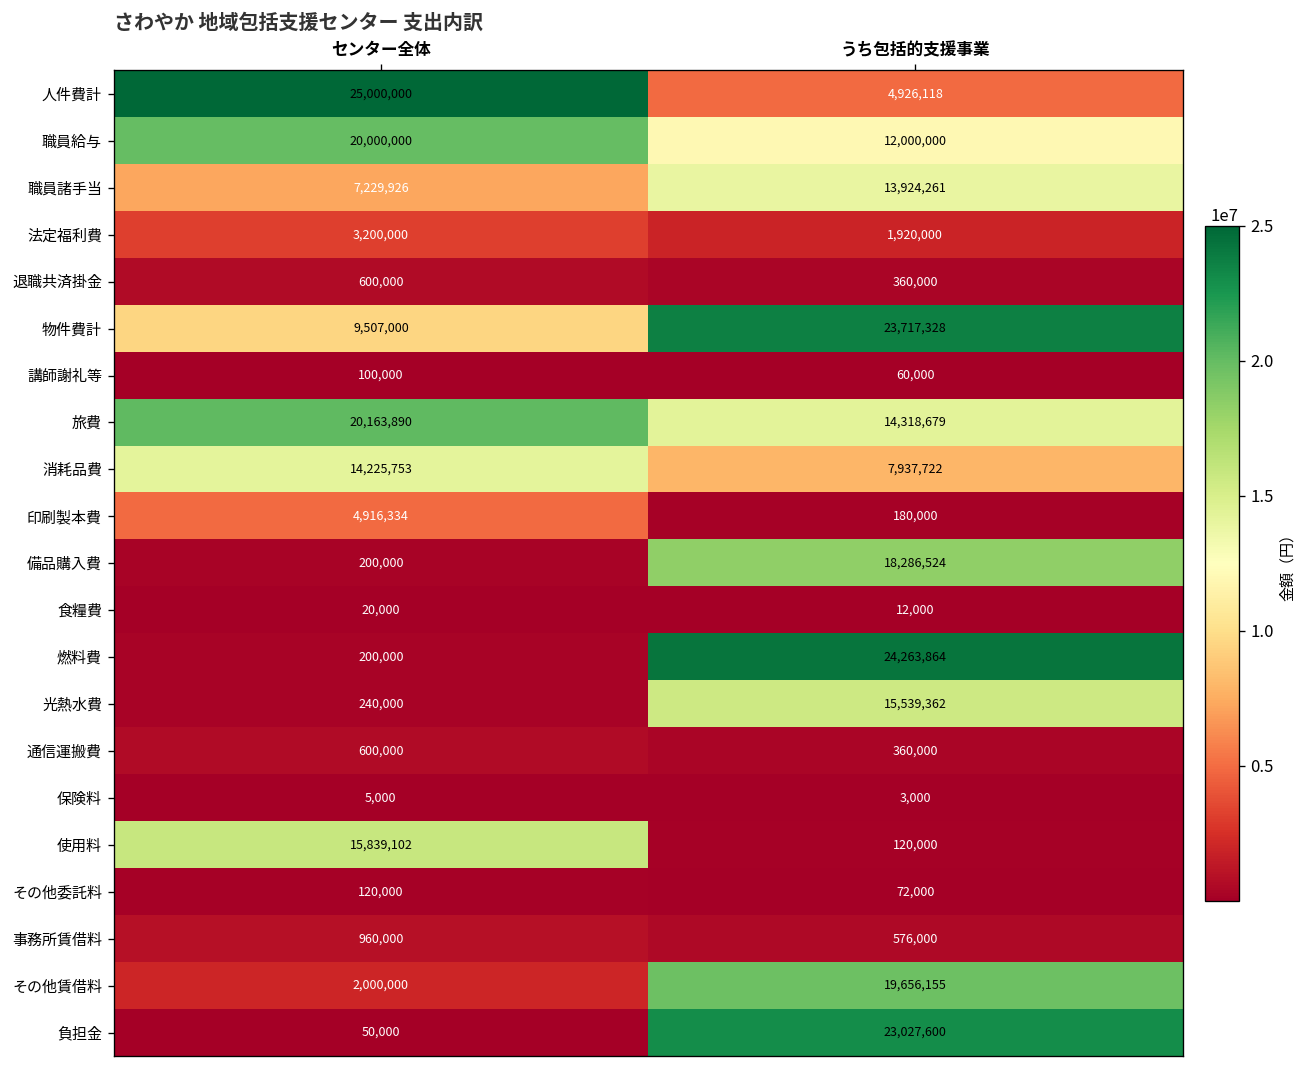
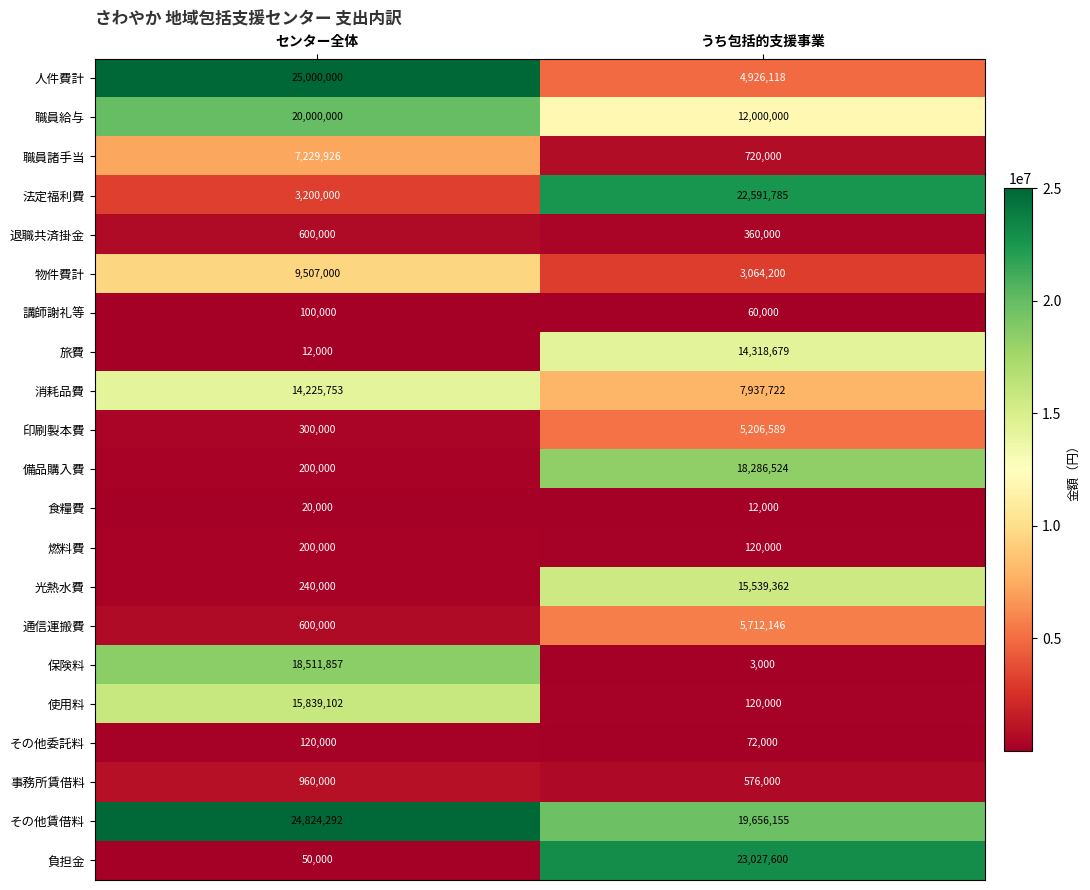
  {
    "人件費計": {
      "センター全体": "25,000,000",
      "うち包括的支援事業": "4,926,118"
    },
    "職員給与": {
      "センター全体": "20,000,000",
      "うち包括的支援事業": "12,000,000"
    },
    "職員諸手当": {
      "センター全体": "7,229,926",
-     "うち包括的支援事業": "13,924,261"
+     "うち包括的支援事業": "720,000"
    },
    "法定福利費": {
      "センター全体": "3,200,000",
-     "うち包括的支援事業": "1,920,000"
+     "うち包括的支援事業": "22,591,785"
    },
    "退職共済掛金": {
      "センター全体": "600,000",
      "うち包括的支援事業": "360,000"
    },
    "物件費計": {
      "センター全体": "9,507,000",
-     "うち包括的支援事業": "23,717,328"
+     "うち包括的支援事業": "3,064,200"
    },
    "講師謝礼等": {
      "センター全体": "100,000",
      "うち包括的支援事業": "60,000"
    },
    "旅費": {
-     "センター全体": "20,163,890",
+     "センター全体": "12,000",
      "うち包括的支援事業": "14,318,679"
    },
    "消耗品費": {
      "センター全体": "14,225,753",
      "うち包括的支援事業": "7,937,722"
    },
    "印刷製本費": {
-     "センター全体": "4,916,334",
-     "うち包括的支援事業": "180,000"
+     "センター全体": "300,000",
+     "うち包括的支援事業": "5,206,589"
    },
    "備品購入費": {
      "センター全体": "200,000",
      "うち包括的支援事業": "18,286,524"
    },
    "食糧費": {
      "センター全体": "20,000",
      "うち包括的支援事業": "12,000"
    },
    "燃料費": {
      "センター全体": "200,000",
-     "うち包括的支援事業": "24,263,864"
+     "うち包括的支援事業": "120,000"
    },
    "光熱水費": {
      "センター全体": "240,000",
      "うち包括的支援事業": "15,539,362"
    },
    "通信運搬費": {
      "センター全体": "600,000",
-     "うち包括的支援事業": "360,000"
+     "うち包括的支援事業": "5,712,146"
    },
    "保険料": {
-     "センター全体": "5,000",
+     "センター全体": "18,511,857",
      "うち包括的支援事業": "3,000"
    },
    "使用料": {
      "センター全体": "15,839,102",
      "うち包括的支援事業": "120,000"
    },
    "その他委託料": {
      "センター全体": "120,000",
      "うち包括的支援事業": "72,000"
    },
    "事務所賃借料": {
      "センター全体": "960,000",
      "うち包括的支援事業": "576,000"
    },
    "その他賃借料": {
-     "センター全体": "2,000,000",
+     "センター全体": "24,824,292",
      "うち包括的支援事業": "19,656,155"
    },
    "負担金": {
      "センター全体": "50,000",
      "うち包括的支援事業": "23,027,600"
    }
  }
